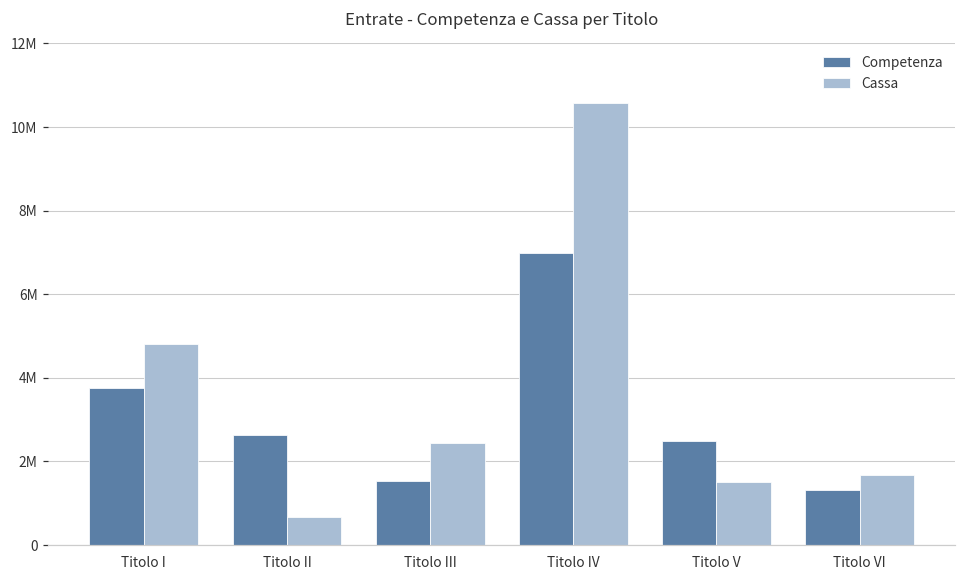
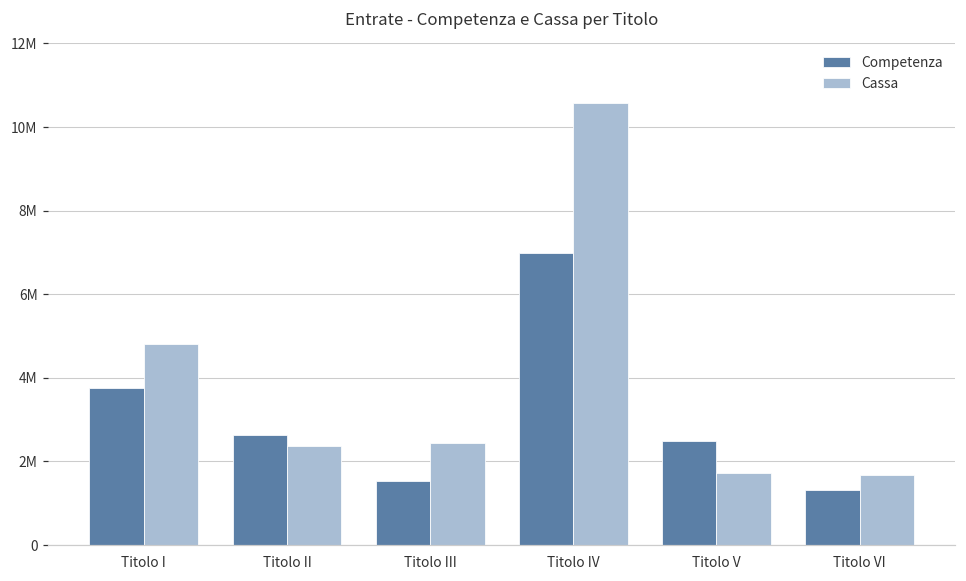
  {
    "Competenza": {
      "Titolo I": 3800000,
      "Titolo II": 2600000,
      "Titolo III": 1500000,
      "Titolo IV": 7000000,
      "Titolo V": 2500000,
      "Titolo VI": 1300000
    },
    "Cassa": {
      "Titolo I": 4800000,
-     "Titolo II": 700000,
+     "Titolo II": 2400000,
      "Titolo III": 2400000,
      "Titolo IV": 10600000,
-     "Titolo V": 1500000,
+     "Titolo V": 1700000,
      "Titolo VI": 1700000
    }
  }
